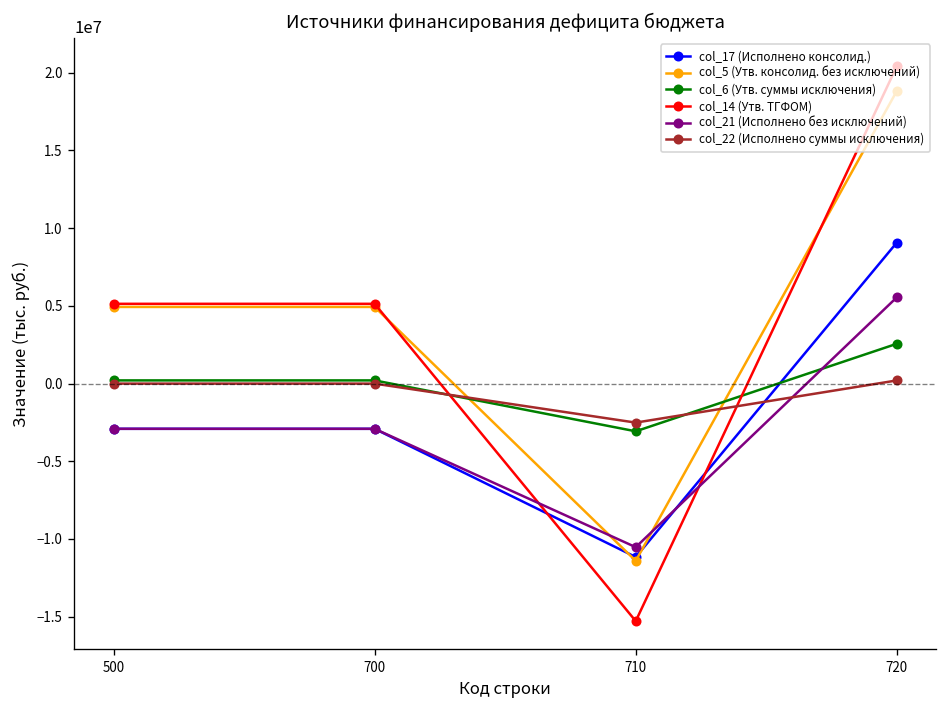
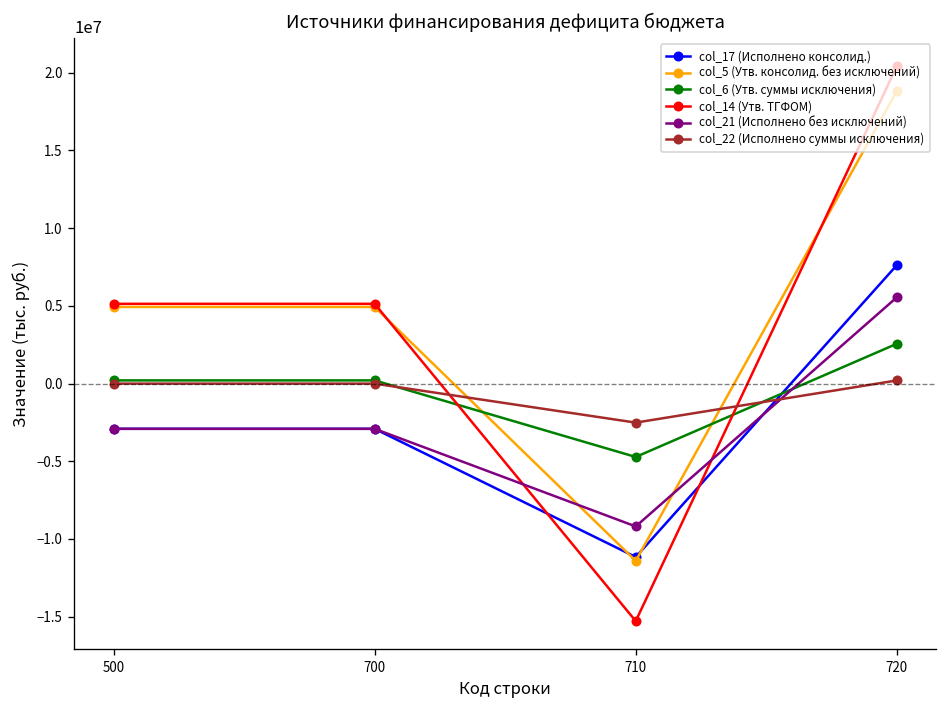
  {
    "col_17 (Исполнено консолид.)": {
      "710": -11200000,
-     "720": 9100000
+     "720": 7600000
    },
    "col_5 (Утв. консолид. без исключений)": {
      "500": 4900000,
      "700": 4900000,
      "710": -11400000
    },
    "col_6 (Утв. суммы исключения)": {
      "500": 200000,
      "700": 200000,
-     "710": -3100000,
+     "710": -4700000,
      "720": 2600000
    },
    "col_14 (Утв. ТГФОМ)": {
      "500": 5100000,
      "700": 5100000,
      "710": -15300000
    },
    "col_21 (Исполнено без исключений)": {
-     "710": -10500000,
+     "710": -9200000,
      "720": 5500000
    },
    "col_22 (Исполнено суммы исключения)": {
      "500": 0,
      "700": 0,
      "710": -2500000,
      "720": 200000
    }
  }
